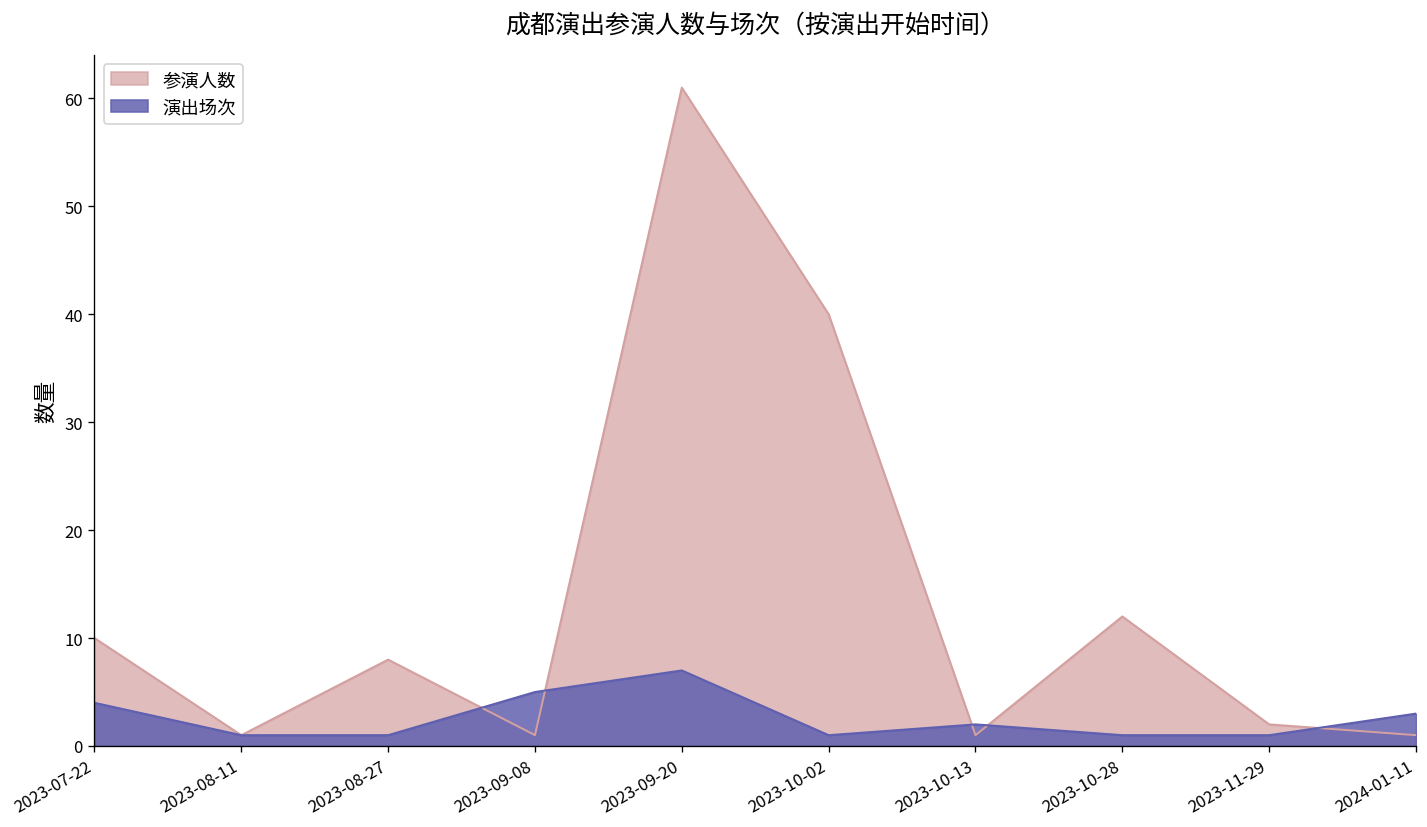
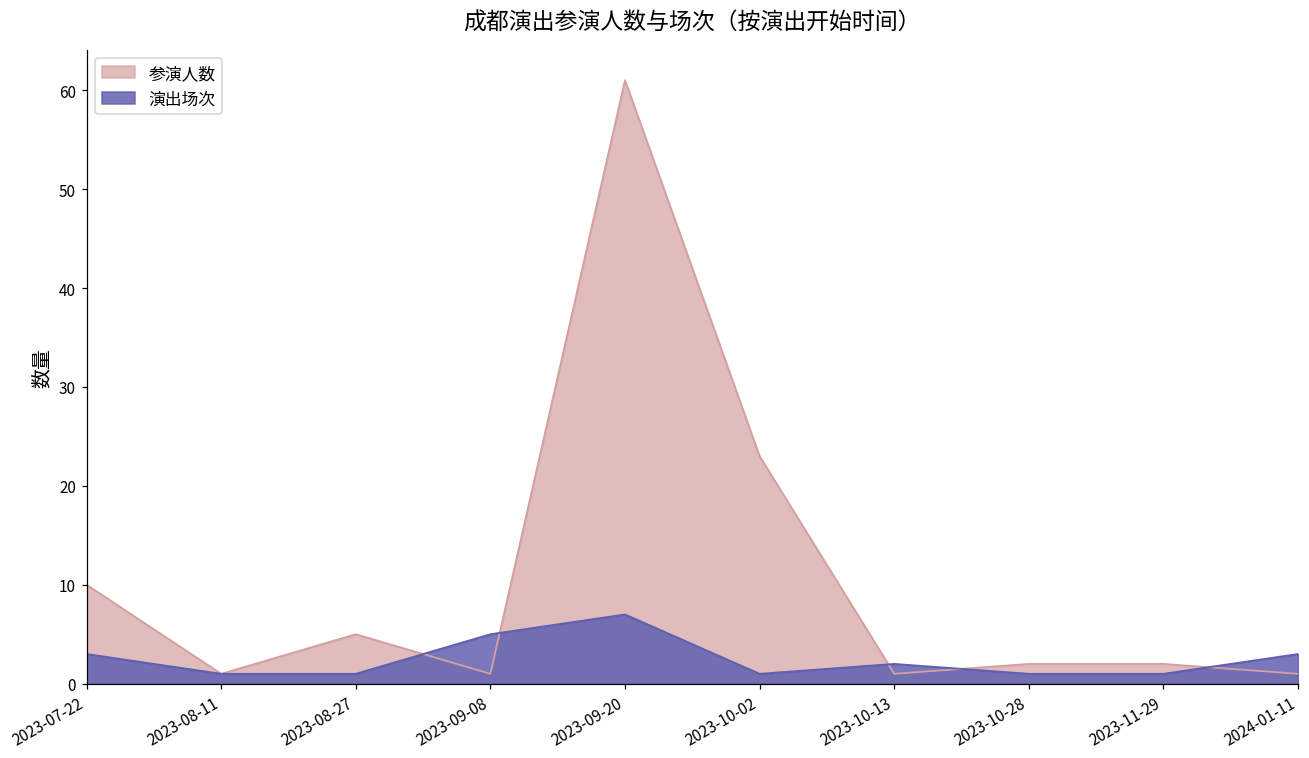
  {
    "参演人数": {
      "2023-07-22": 10,
-     "2023-08-27": 8,
+     "2023-08-27": 5,
      "2023-09-08": 1,
      "2023-09-20": 61,
-     "2023-10-02": 40,
+     "2023-10-02": 23,
      "2023-10-13": 1,
-     "2023-10-28": 12,
+     "2023-10-28": 2,
      "2023-11-29": 2,
      "2024-01-11": 1
    },
    "演出场次": {
-     "2023-07-22": 4,
+     "2023-07-22": 3,
      "2023-08-27": 1,
      "2023-09-08": 5,
      "2023-09-20": 7,
      "2023-10-02": 1,
      "2023-10-13": 2,
      "2023-10-28": 1,
      "2023-11-29": 1,
      "2024-01-11": 3
    }
  }
